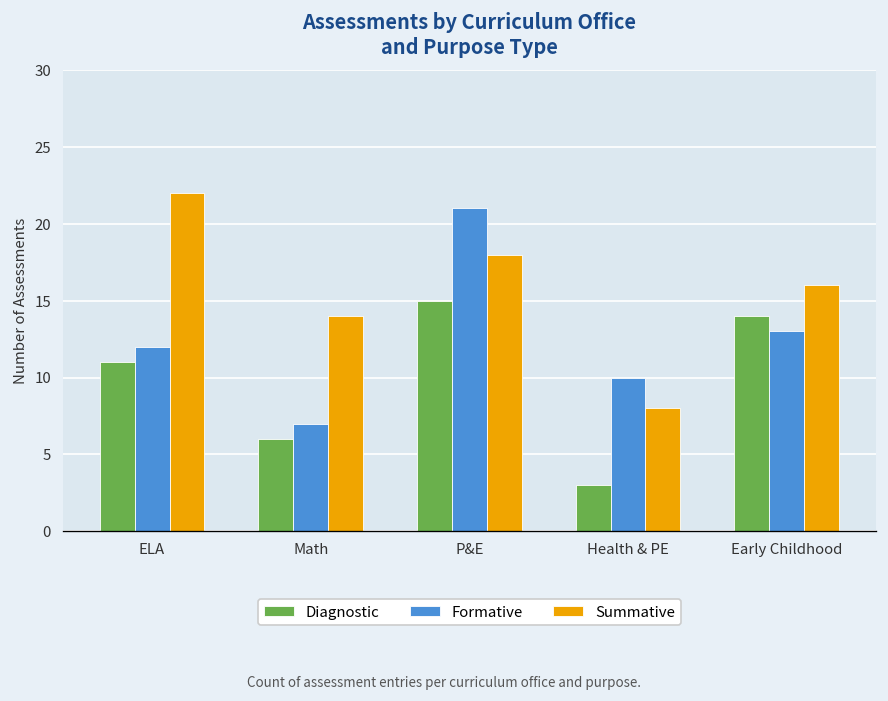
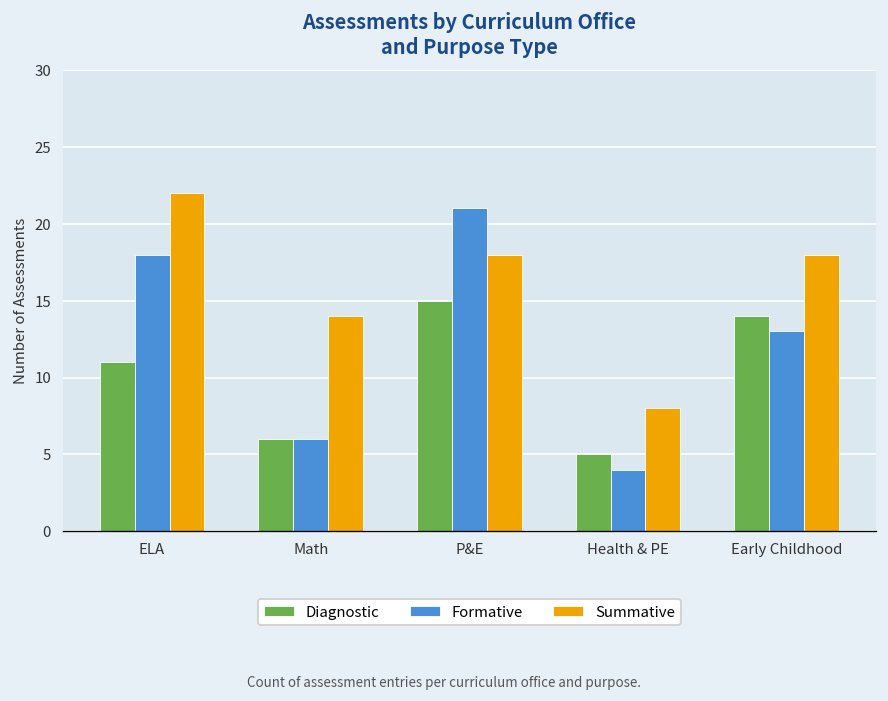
  {
    "Diagnostic": {
      "ELA": 11,
      "Math": 6,
      "P&E": 15,
-     "Health & PE": 3,
+     "Health & PE": 5,
      "Early Childhood": 14
    },
    "Formative": {
-     "ELA": 12,
-     "Math": 7,
+     "ELA": 18,
+     "Math": 6,
      "P&E": 21,
-     "Health & PE": 10,
+     "Health & PE": 4,
      "Early Childhood": 13
    },
    "Summative": {
      "ELA": 22,
      "Math": 14,
      "P&E": 18,
      "Health & PE": 8,
-     "Early Childhood": 16
+     "Early Childhood": 18
    }
  }
